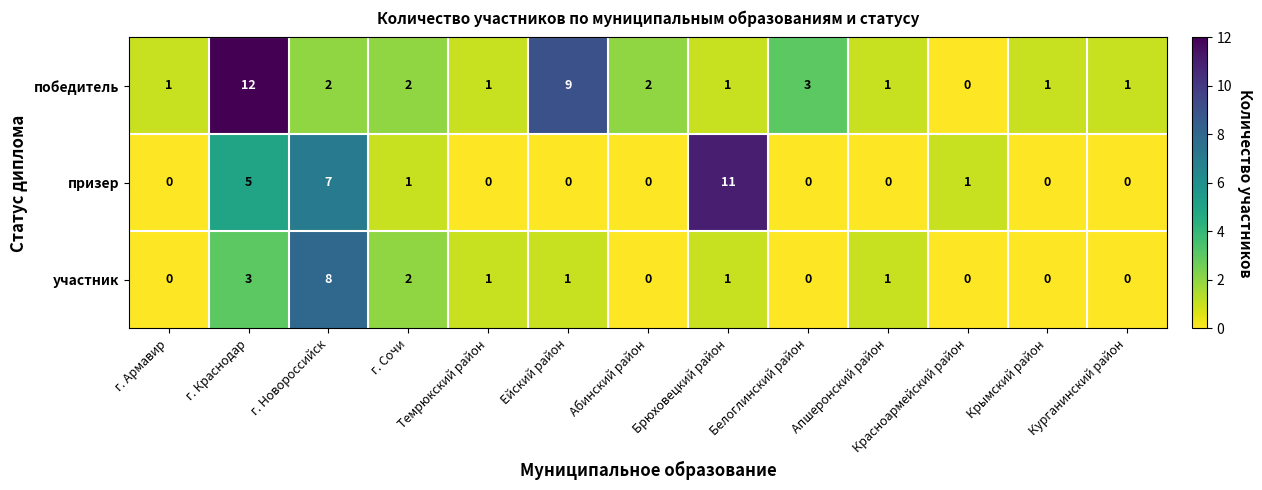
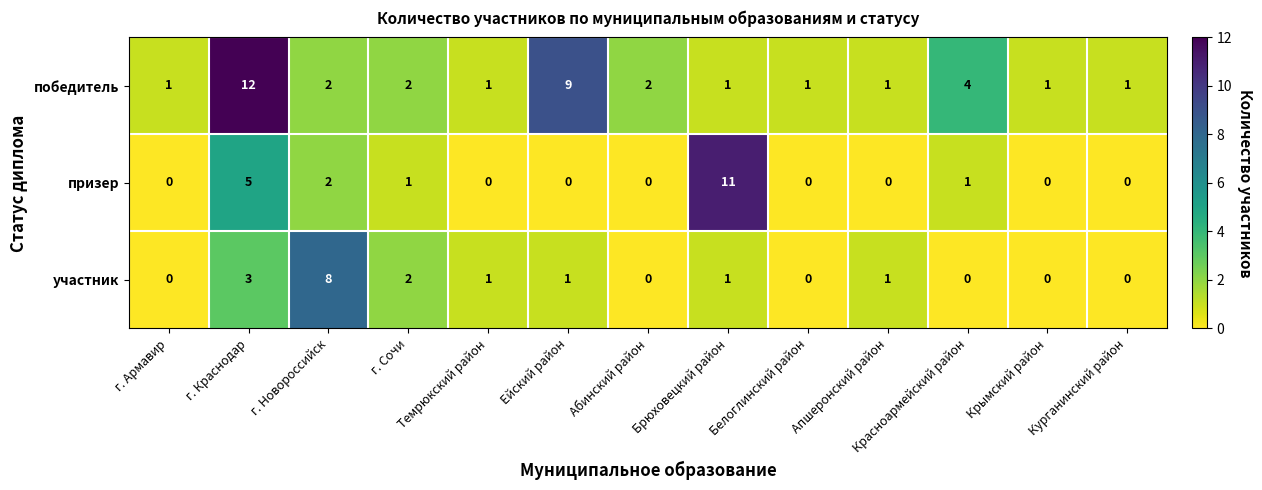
  {
    "победитель": {
      "г. Армавир": 1,
      "г. Краснодар": 12,
      "г. Новороссийск": 2,
      "г. Сочи": 2,
      "Темрюкский район": 1,
      "Ейский район": 9,
      "Абинский район": 2,
      "Брюховецкий район": 1,
-     "Белоглинский район": 3,
+     "Белоглинский район": 1,
      "Апшеронский район": 1,
-     "Красноармейский район": 0,
+     "Красноармейский район": 4,
      "Крымский район": 1,
      "Курганинский район": 1
    },
    "призер": {
      "г. Армавир": 0,
      "г. Краснодар": 5,
-     "г. Новороссийск": 7,
+     "г. Новороссийск": 2,
      "г. Сочи": 1,
      "Темрюкский район": 0,
      "Ейский район": 0,
      "Абинский район": 0,
      "Брюховецкий район": 11,
      "Белоглинский район": 0,
      "Апшеронский район": 0,
      "Красноармейский район": 1,
      "Крымский район": 0,
      "Курганинский район": 0
    },
    "участник": {
      "г. Армавир": 0,
      "г. Краснодар": 3,
      "г. Новороссийск": 8,
      "г. Сочи": 2,
      "Темрюкский район": 1,
      "Ейский район": 1,
      "Абинский район": 0,
      "Брюховецкий район": 1,
      "Белоглинский район": 0,
      "Апшеронский район": 1,
      "Красноармейский район": 0,
      "Крымский район": 0,
      "Курганинский район": 0
    }
  }
